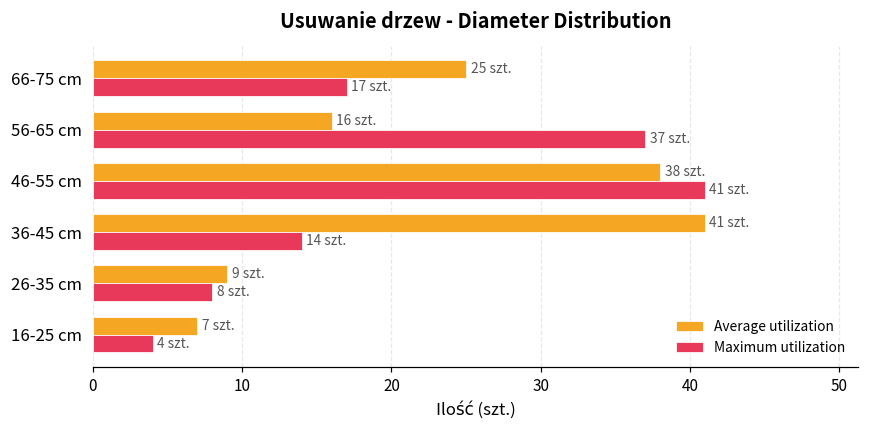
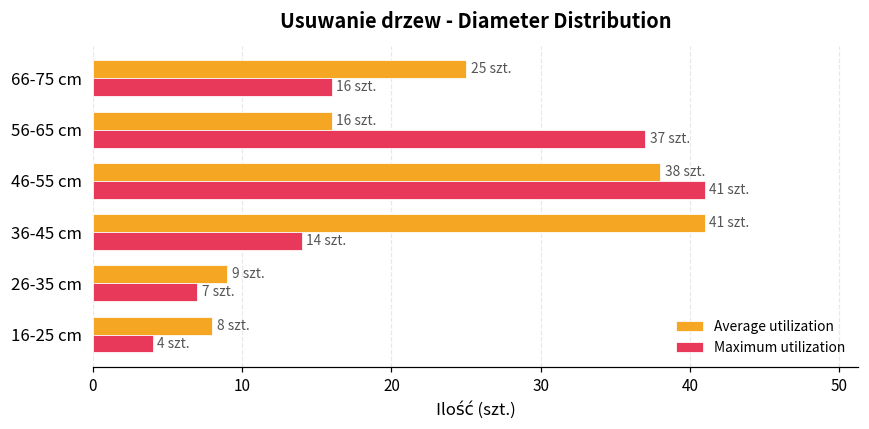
  {
    "Average utilization": {
      "66-75 cm": 25,
      "56-65 cm": 16,
      "46-55 cm": 38,
      "36-45 cm": 41,
      "26-35 cm": 9,
-     "16-25 cm": 7
+     "16-25 cm": 8
    },
    "Maximum utilization": {
-     "66-75 cm": 17,
+     "66-75 cm": 16,
      "56-65 cm": 37,
      "46-55 cm": 41,
      "36-45 cm": 14,
-     "26-35 cm": 8,
+     "26-35 cm": 7,
      "16-25 cm": 4
    }
  }
